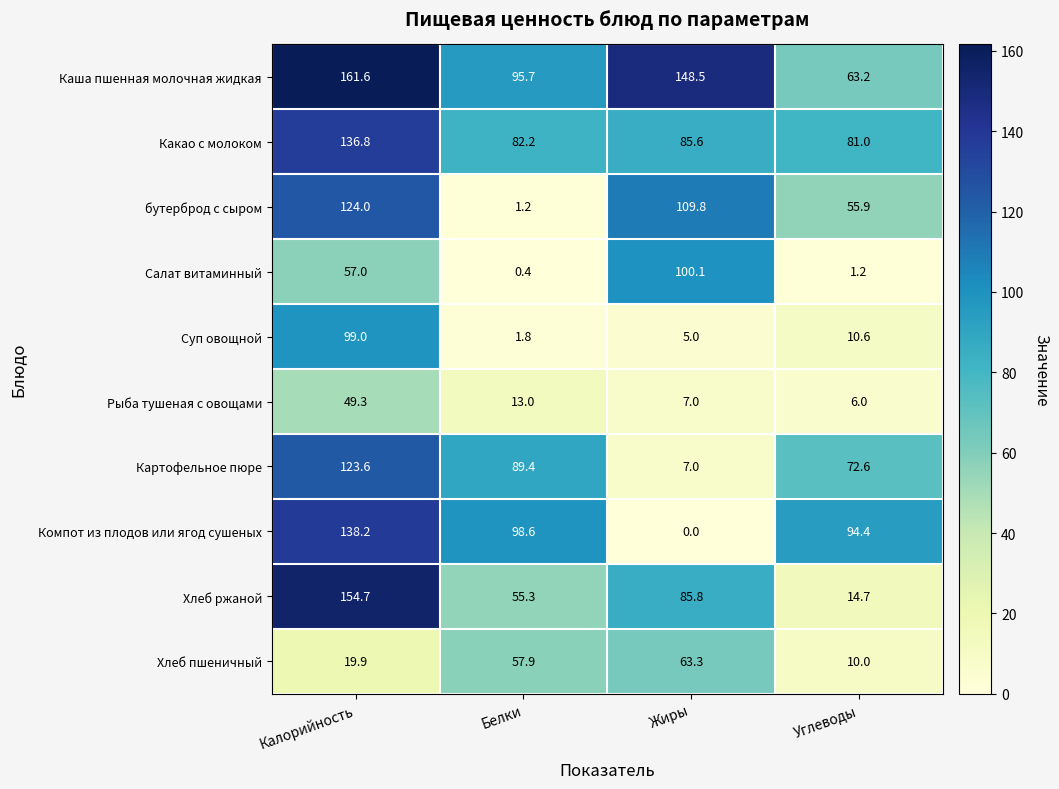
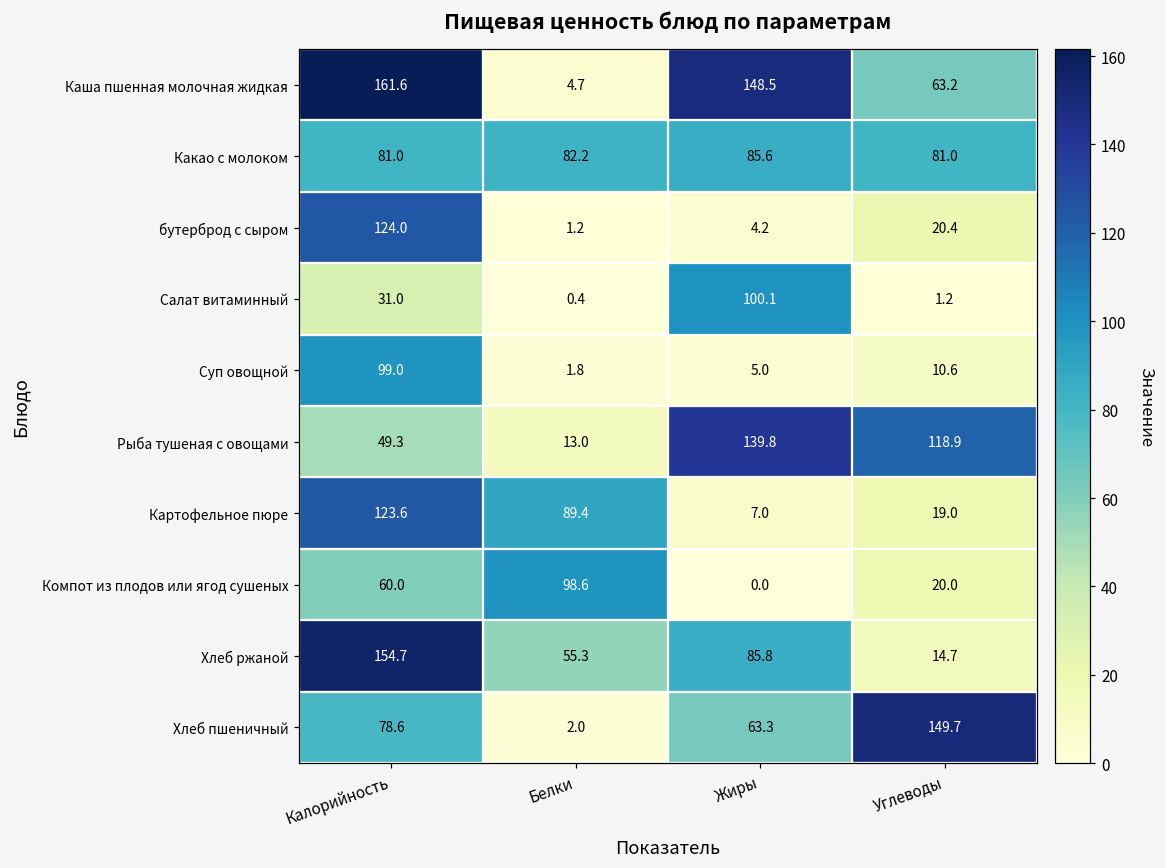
  {
    "Каша пшенная молочная жидкая": {
      "Калорийность": 161.6,
-     "Белки": 95.7,
+     "Белки": 4.7,
      "Жиры": 148.5,
      "Углеводы": 63.2
    },
    "Какао с молоком": {
-     "Калорийность": 136.8,
+     "Калорийность": 81.0,
      "Белки": 82.2,
      "Жиры": 85.6,
      "Углеводы": 81.0
    },
    "бутерброд с сыром": {
      "Калорийность": 124.0,
      "Белки": 1.2,
-     "Жиры": 109.8,
-     "Углеводы": 55.9
+     "Жиры": 4.2,
+     "Углеводы": 20.4
    },
    "Салат витаминный": {
-     "Калорийность": 57.0,
+     "Калорийность": 31.0,
      "Белки": 0.4,
      "Жиры": 100.1,
      "Углеводы": 1.2
    },
    "Суп овощной": {
      "Калорийность": 99.0,
      "Белки": 1.8,
      "Жиры": 5.0,
      "Углеводы": 10.6
    },
    "Рыба тушеная с овощами": {
      "Калорийность": 49.3,
      "Белки": 13.0,
-     "Жиры": 7.0,
-     "Углеводы": 6.0
+     "Жиры": 139.8,
+     "Углеводы": 118.9
    },
    "Картофельное пюре": {
      "Калорийность": 123.6,
      "Белки": 89.4,
      "Жиры": 7.0,
-     "Углеводы": 72.6
+     "Углеводы": 19.0
    },
    "Компот из плодов или ягод сушеных": {
-     "Калорийность": 138.2,
+     "Калорийность": 60.0,
      "Белки": 98.6,
      "Жиры": 0.0,
-     "Углеводы": 94.4
+     "Углеводы": 20.0
    },
    "Хлеб ржаной": {
      "Калорийность": 154.7,
      "Белки": 55.3,
      "Жиры": 85.8,
      "Углеводы": 14.7
    },
    "Хлеб пшеничный": {
-     "Калорийность": 19.9,
-     "Белки": 57.9,
+     "Калорийность": 78.6,
+     "Белки": 2.0,
      "Жиры": 63.3,
-     "Углеводы": 10.0
+     "Углеводы": 149.7
    }
  }
